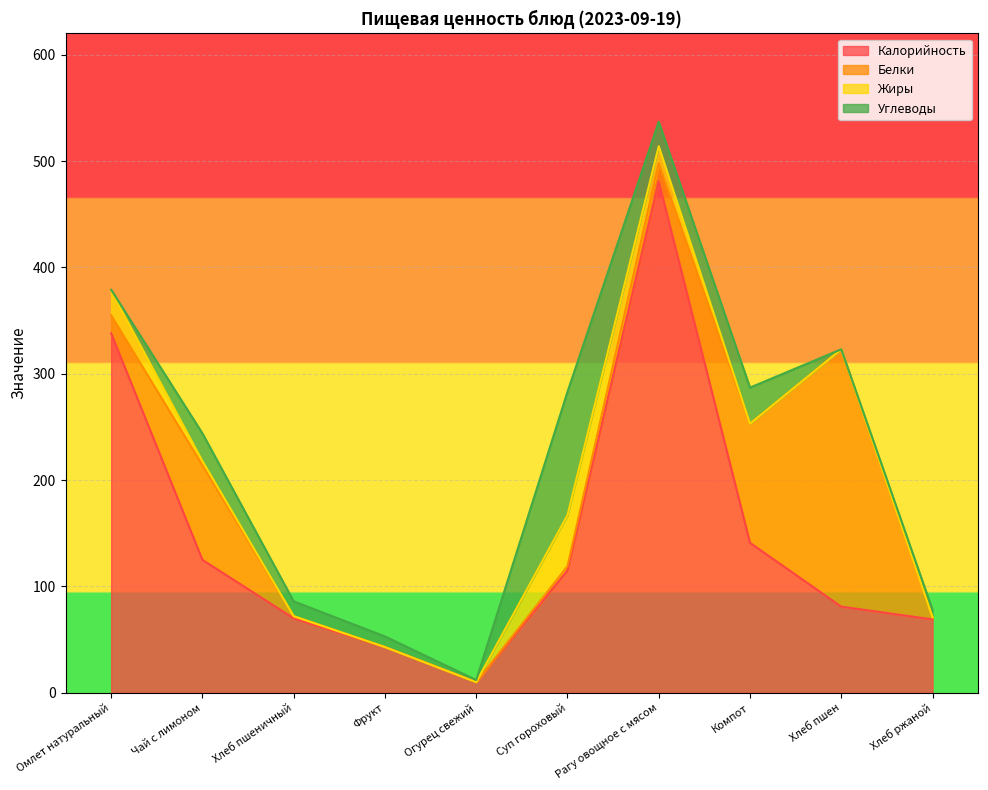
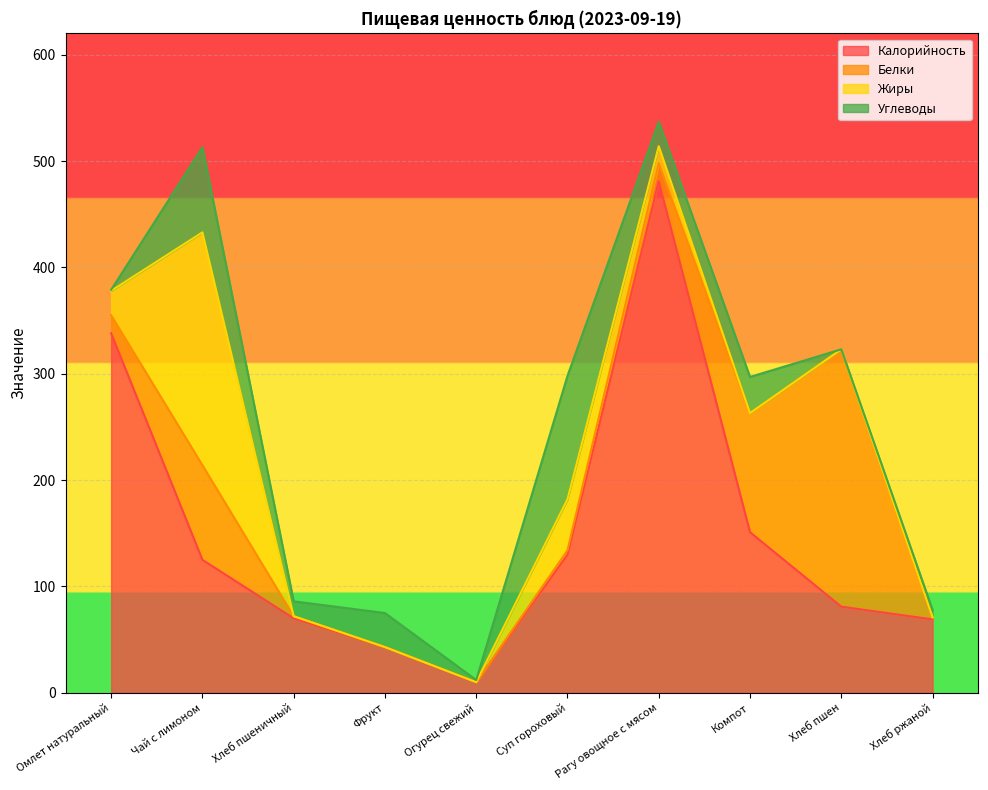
  {
    "Калорийность": {
      "Омлет натуральный": 338,
      "Чай с лимоном": 125,
-     "Суп гороховый": 115,
+     "Суп гороховый": 130,
      "Рагу овощное с мясом": 481,
-     "Компот": 141,
+     "Компот": 151,
      "Хлеб пшен": 81
    },
    "Белки": {
      "Омлет натуральный": 17,
      "Чай с лимоном": 89,
      "Суп гороховый": 4,
      "Рагу овощное с мясом": 17
    },
    "Жиры": {
-     "Чай с лимоном": 4,
+     "Чай с лимоном": 219,
      "Суп гороховый": 48,
      "Рагу овощное с мясом": 16
    },
    "Углеводы": {
-     "Чай с лимоном": 26,
+     "Чай с лимоном": 80,
      "Хлеб пшеничный": 14,
-     "Фрукт": 10,
+     "Фрукт": 32,
      "Суп гороховый": 116,
      "Рагу овощное с мясом": 23,
      "Компот": 34,
      "Хлеб ржаной": 7
    }
  }
